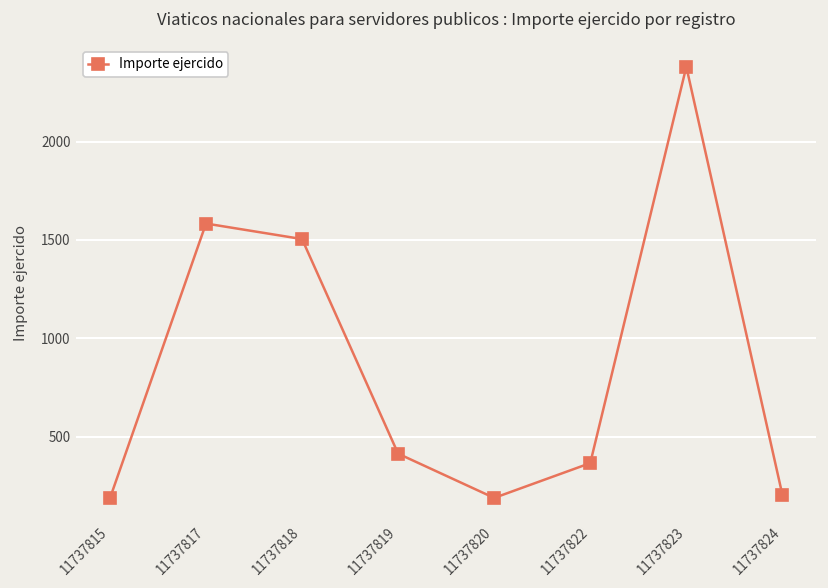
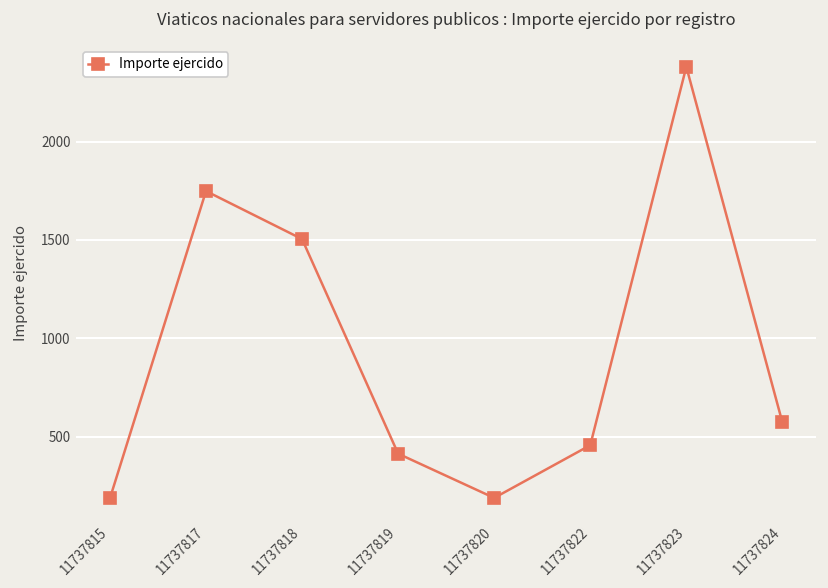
  {
    "11737815": 190,
-   "11737817": 1580,
+   "11737817": 1750,
    "11737818": 1500,
    "11737819": 410,
    "11737820": 190,
-   "11737822": 370,
+   "11737822": 460,
    "11737823": 2380,
-   "11737824": 200
+   "11737824": 570
  }
